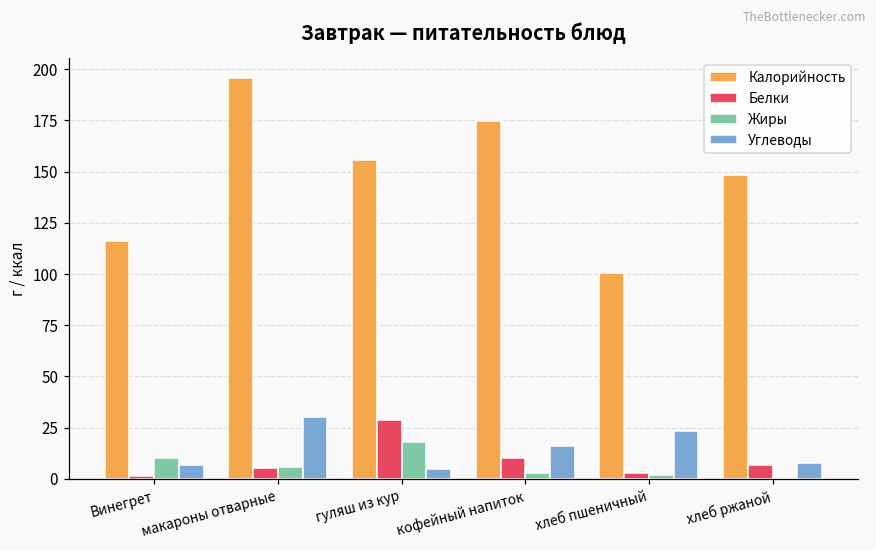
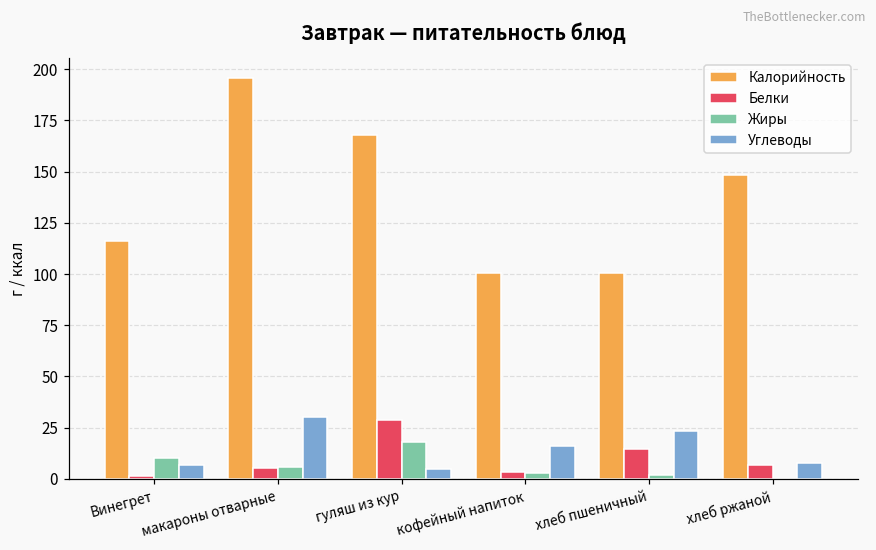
  {
    "Калорийность": {
      "Винегрет": 116,
      "макароны отварные": 196,
-     "гуляш из кур": 156,
-     "кофейный напиток": 175,
+     "гуляш из кур": 168,
+     "кофейный напиток": 101,
      "хлеб пшеничный": 100,
      "хлеб ржаной": 148
    },
    "Белки": {
      "Винегрет": 1,
      "макароны отварные": 5,
      "гуляш из кур": 29,
-     "кофейный напиток": 10,
-     "хлеб пшеничный": 3,
+     "кофейный напиток": 3,
+     "хлеб пшеничный": 14,
      "хлеб ржаной": 7
    }
  }
